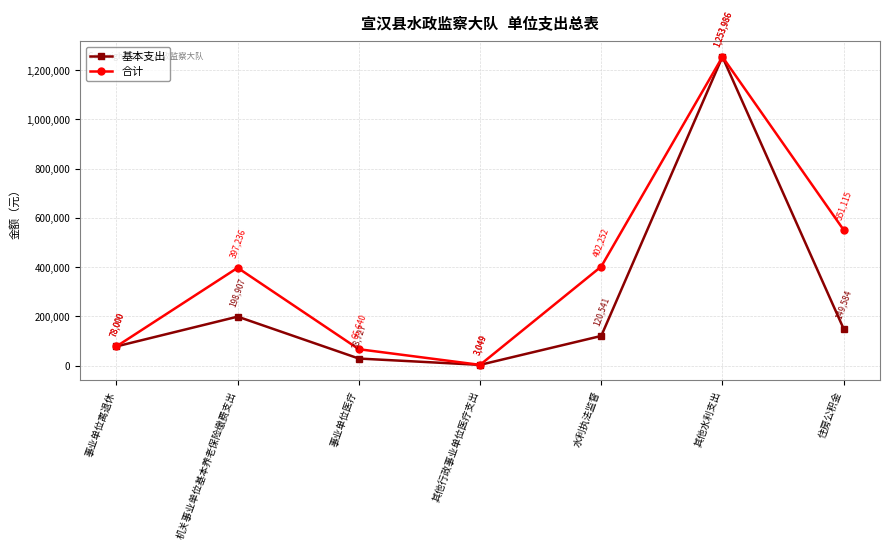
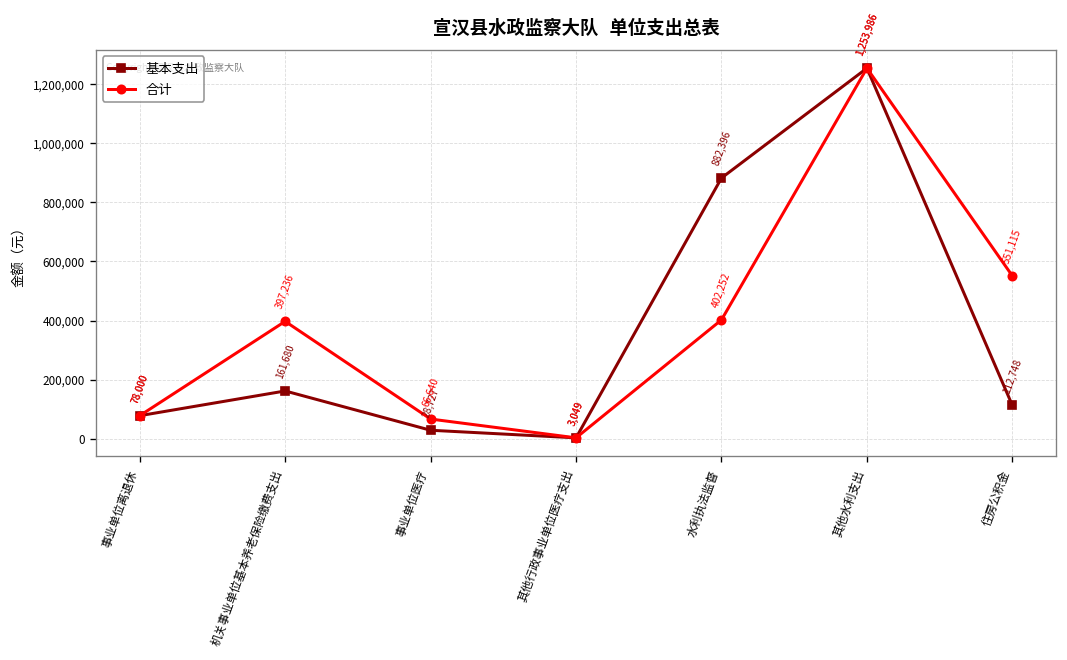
  {
    "基本支出": {
-     "机关事业单位基本养老保险缴费支出": "198,907",
-     "水利执法监督": "120,541",
-     "住房公积金": "149,584"
+     "机关事业单位基本养老保险缴费支出": "161,680",
+     "水利执法监督": "882,396",
+     "住房公积金": "112,748"
    },
    "合计": {
      "机关事业单位基本养老保险缴费支出": "397,236",
      "水利执法监督": "402,252",
      "住房公积金": "551,115"
    }
  }
